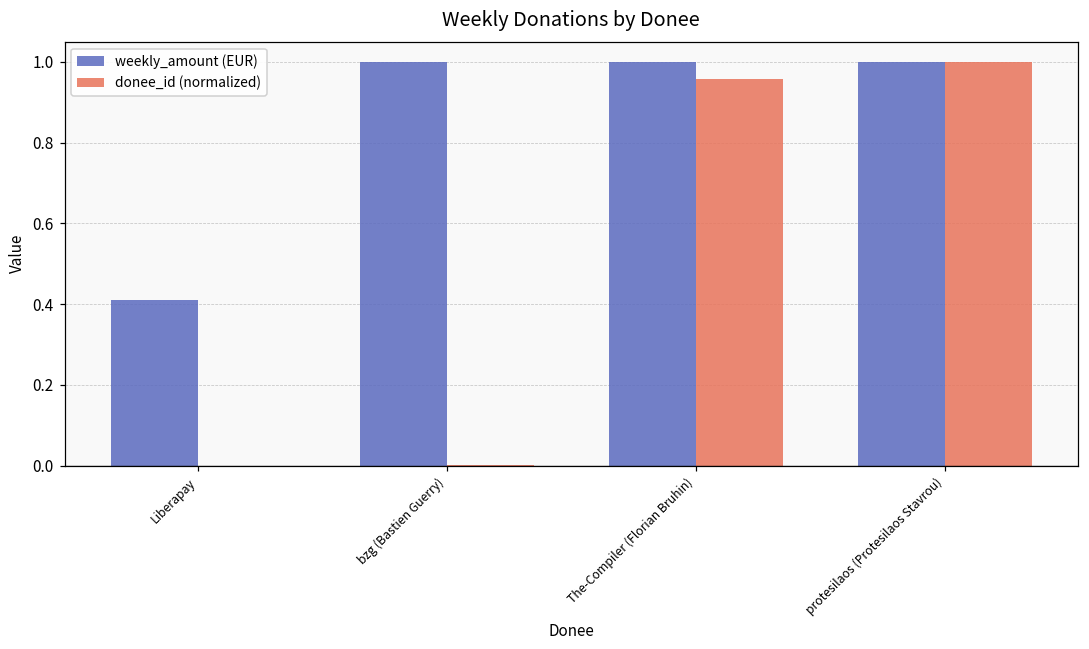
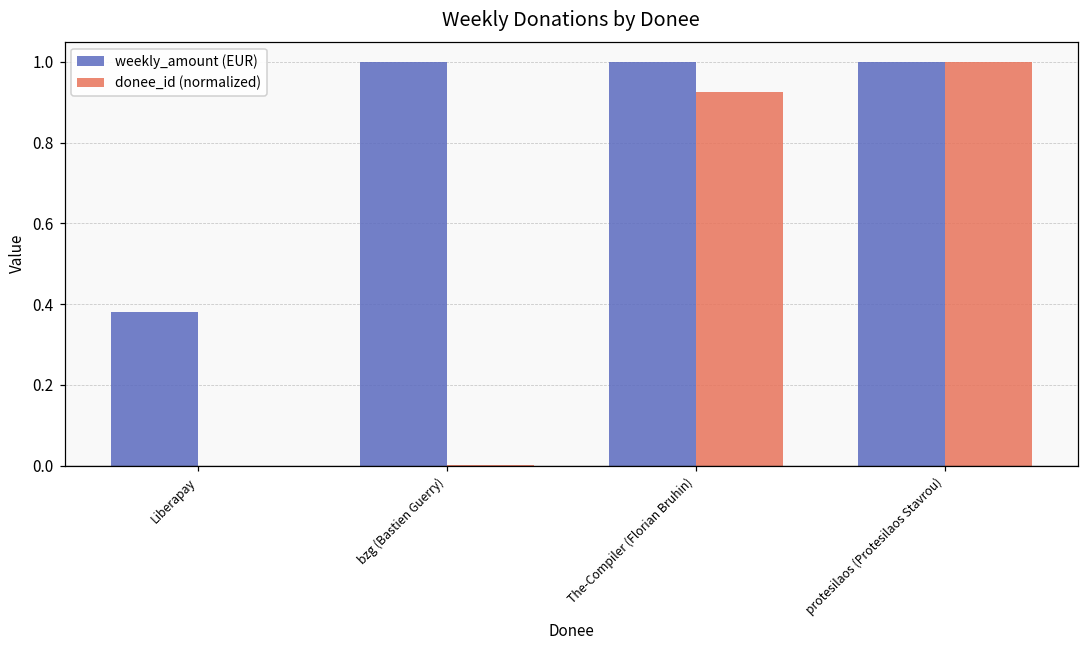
  {
    "weekly_amount (EUR)": {
-     "Liberapay": 0.41,
+     "Liberapay": 0.38,
      "bzg (Bastien Guerry)": 1.00,
      "The-Compiler (Florian Bruhin)": 1.00,
      "protesilaos (Protesilaos Stavrou)": 1.00
    },
    "donee_id (normalized)": {
-     "The-Compiler (Florian Bruhin)": 0.96,
+     "The-Compiler (Florian Bruhin)": 0.93,
      "protesilaos (Protesilaos Stavrou)": 1.00
    }
  }
